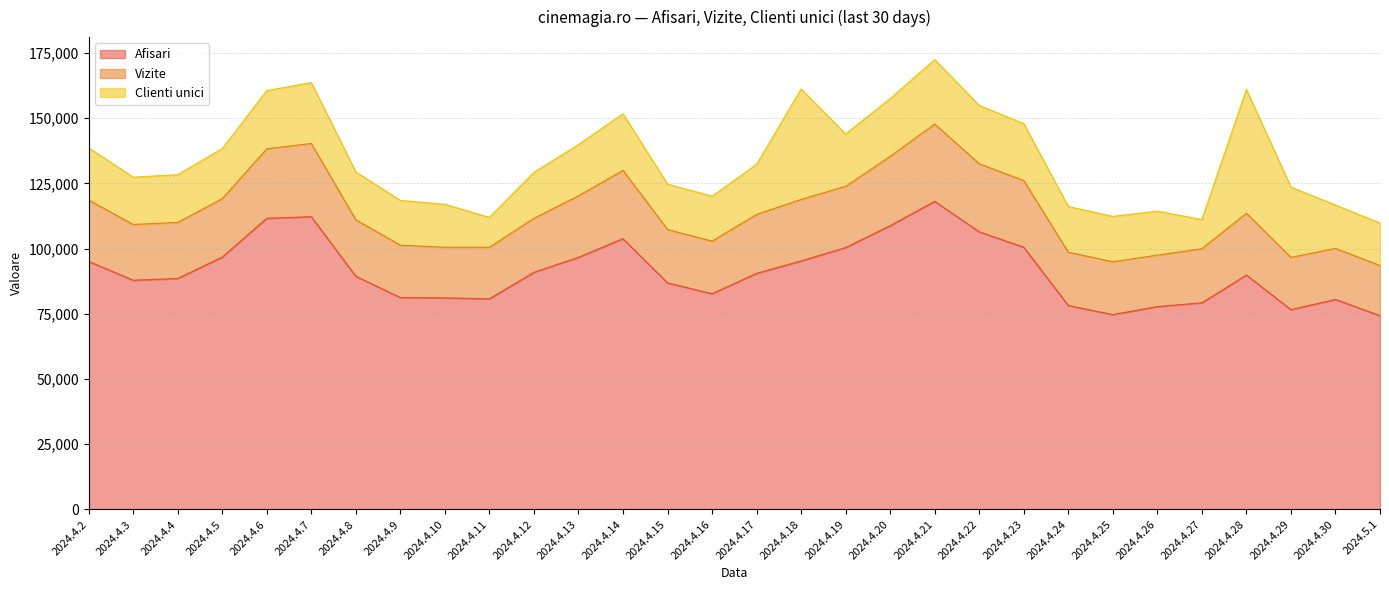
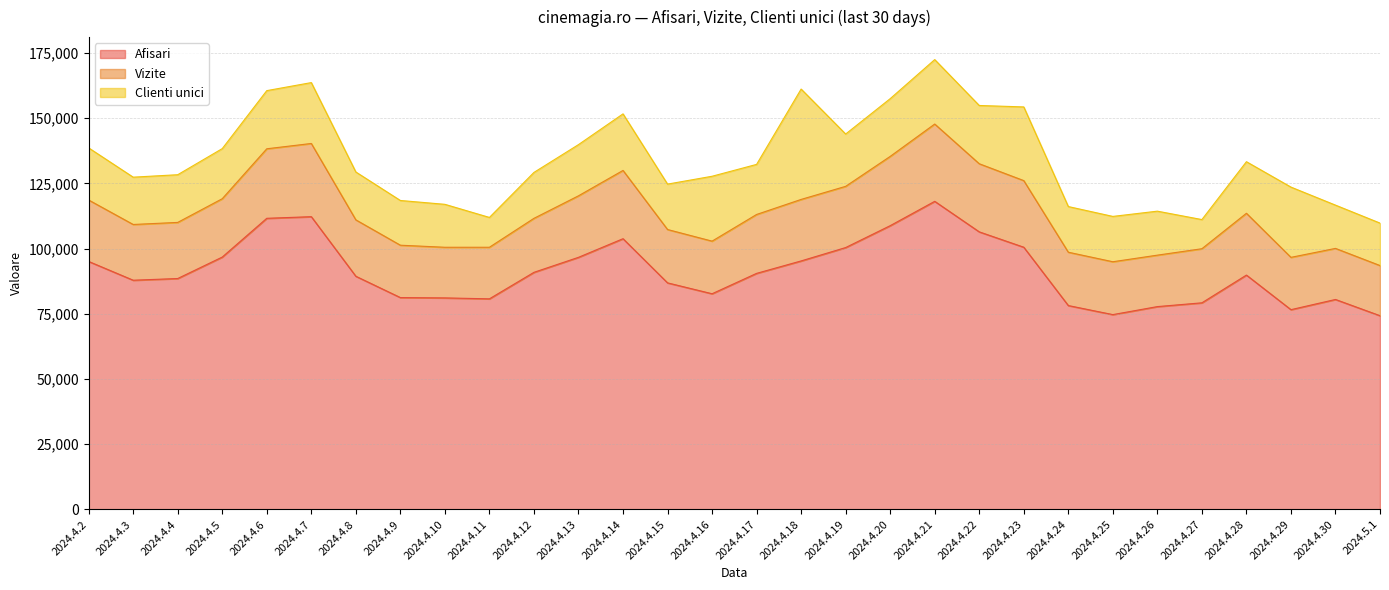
  {
    "Clienti unici": {
      "2024.4.2": "20,000",
      "2024.4.3": "18,000",
      "2024.4.4": "18,000",
      "2024.4.5": "19,000",
      "2024.4.6": "22,000",
      "2024.4.7": "23,000",
      "2024.4.8": "18,000",
      "2024.4.9": "17,000",
      "2024.4.10": "16,000",
      "2024.4.11": "11,000",
      "2024.4.12": "18,000",
      "2024.4.13": "20,000",
      "2024.4.14": "22,000",
      "2024.4.15": "17,000",
-     "2024.4.16": "17,000",
+     "2024.4.16": "25,000",
      "2024.4.17": "19,000",
      "2024.4.18": "42,000",
      "2024.4.19": "20,000",
      "2024.4.20": "22,000",
      "2024.4.21": "25,000",
      "2024.4.22": "22,000",
-     "2024.4.23": "22,000",
+     "2024.4.23": "28,000",
      "2024.4.24": "18,000",
      "2024.4.25": "17,000",
      "2024.4.26": "17,000",
      "2024.4.27": "11,000",
-     "2024.4.28": "47,000",
+     "2024.4.28": "20,000",
      "2024.4.29": "27,000",
      "2024.4.30": "17,000",
      "2024.5.1": "16,000"
    }
  }
